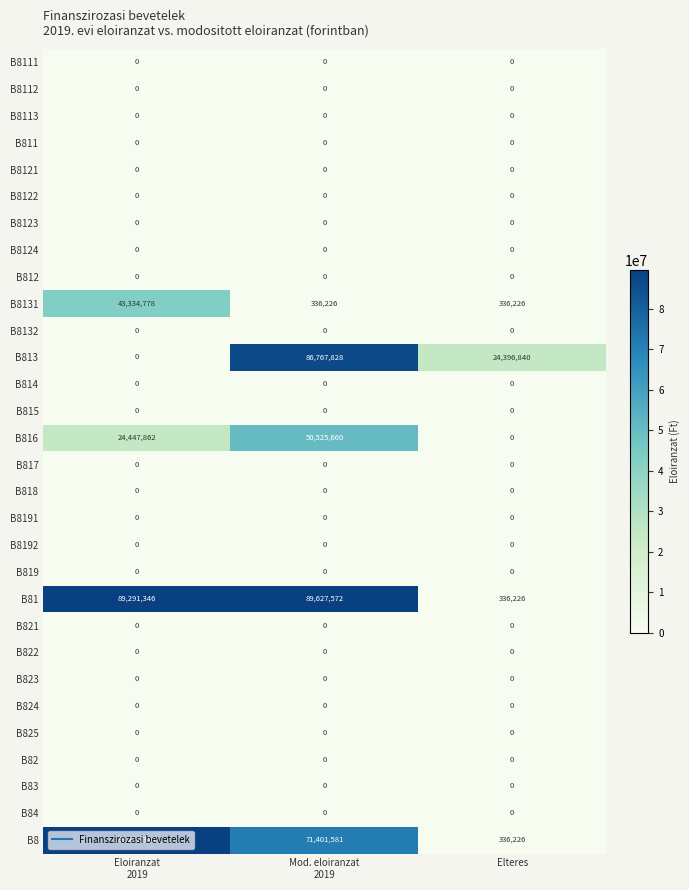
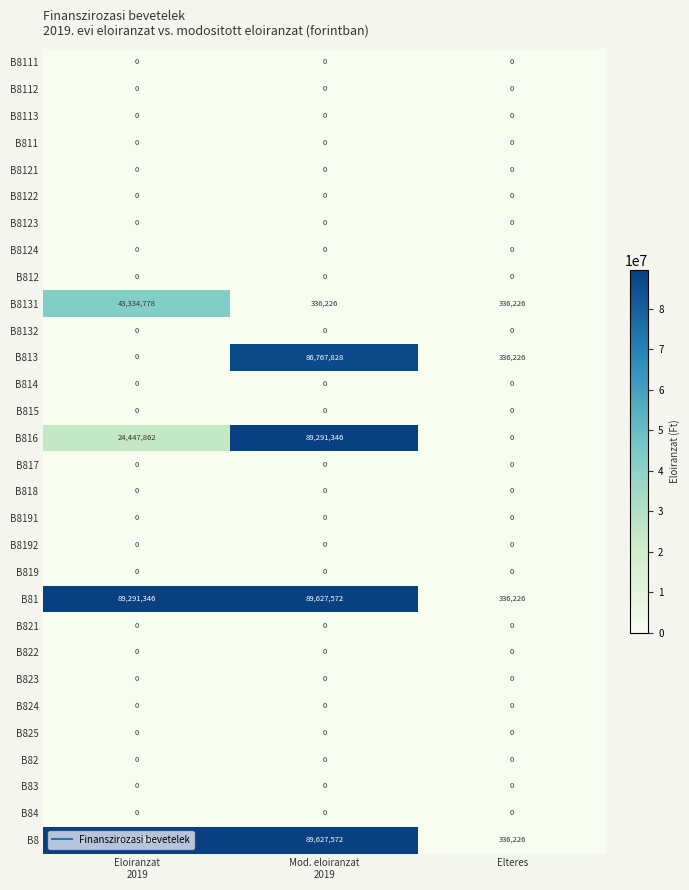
  {
    "B8111": {
      "Eloiranzat 2019": "0",
      "Mod. eloiranzat 2019": "0",
      "Elteres": "0"
    },
    "B8112": {
      "Eloiranzat 2019": "0",
      "Mod. eloiranzat 2019": "0",
      "Elteres": "0"
    },
    "B8113": {
      "Eloiranzat 2019": "0",
      "Mod. eloiranzat 2019": "0",
      "Elteres": "0"
    },
    "B811": {
      "Eloiranzat 2019": "0",
      "Mod. eloiranzat 2019": "0",
      "Elteres": "0"
    },
    "B8121": {
      "Eloiranzat 2019": "0",
      "Mod. eloiranzat 2019": "0",
      "Elteres": "0"
    },
    "B8122": {
      "Eloiranzat 2019": "0",
      "Mod. eloiranzat 2019": "0",
      "Elteres": "0"
    },
    "B8123": {
      "Eloiranzat 2019": "0",
      "Mod. eloiranzat 2019": "0",
      "Elteres": "0"
    },
    "B8124": {
      "Eloiranzat 2019": "0",
      "Mod. eloiranzat 2019": "0",
      "Elteres": "0"
    },
    "B812": {
      "Eloiranzat 2019": "0",
      "Mod. eloiranzat 2019": "0",
      "Elteres": "0"
    },
    "B8131": {
      "Eloiranzat 2019": "43,334,778",
      "Mod. eloiranzat 2019": "336,226",
      "Elteres": "336,226"
    },
    "B8132": {
      "Eloiranzat 2019": "0",
      "Mod. eloiranzat 2019": "0",
      "Elteres": "0"
    },
    "B813": {
      "Eloiranzat 2019": "0",
      "Mod. eloiranzat 2019": "86,767,828",
-     "Elteres": "24,396,840"
+     "Elteres": "336,226"
    },
    "B814": {
      "Eloiranzat 2019": "0",
      "Mod. eloiranzat 2019": "0",
      "Elteres": "0"
    },
    "B815": {
      "Eloiranzat 2019": "0",
      "Mod. eloiranzat 2019": "0",
      "Elteres": "0"
    },
    "B816": {
      "Eloiranzat 2019": "24,447,862",
-     "Mod. eloiranzat 2019": "50,525,660",
+     "Mod. eloiranzat 2019": "89,291,346",
      "Elteres": "0"
    },
    "B817": {
      "Eloiranzat 2019": "0",
      "Mod. eloiranzat 2019": "0",
      "Elteres": "0"
    },
    "B818": {
      "Eloiranzat 2019": "0",
      "Mod. eloiranzat 2019": "0",
      "Elteres": "0"
    },
    "B8191": {
      "Eloiranzat 2019": "0",
      "Mod. eloiranzat 2019": "0",
      "Elteres": "0"
    },
    "B8192": {
      "Eloiranzat 2019": "0",
      "Mod. eloiranzat 2019": "0",
      "Elteres": "0"
    },
    "B819": {
      "Eloiranzat 2019": "0",
      "Mod. eloiranzat 2019": "0",
      "Elteres": "0"
    },
    "B81": {
      "Eloiranzat 2019": "89,291,346",
      "Mod. eloiranzat 2019": "89,627,572",
      "Elteres": "336,226"
    },
    "B821": {
      "Eloiranzat 2019": "0",
      "Mod. eloiranzat 2019": "0",
      "Elteres": "0"
    },
    "B822": {
      "Eloiranzat 2019": "0",
      "Mod. eloiranzat 2019": "0",
      "Elteres": "0"
    },
    "B823": {
      "Eloiranzat 2019": "0",
      "Mod. eloiranzat 2019": "0",
      "Elteres": "0"
    },
    "B824": {
      "Eloiranzat 2019": "0",
      "Mod. eloiranzat 2019": "0",
      "Elteres": "0"
    },
    "B825": {
      "Eloiranzat 2019": "0",
      "Mod. eloiranzat 2019": "0",
      "Elteres": "0"
    },
    "B82": {
      "Eloiranzat 2019": "0",
      "Mod. eloiranzat 2019": "0",
      "Elteres": "0"
    },
    "B83": {
      "Eloiranzat 2019": "0",
      "Mod. eloiranzat 2019": "0",
      "Elteres": "0"
    },
    "B84": {
      "Eloiranzat 2019": "0",
      "Mod. eloiranzat 2019": "0",
      "Elteres": "0"
    },
    "B8": {
-     "Mod. eloiranzat 2019": "71,401,581",
+     "Mod. eloiranzat 2019": "89,627,572",
      "Elteres": "336,226"
    }
  }
